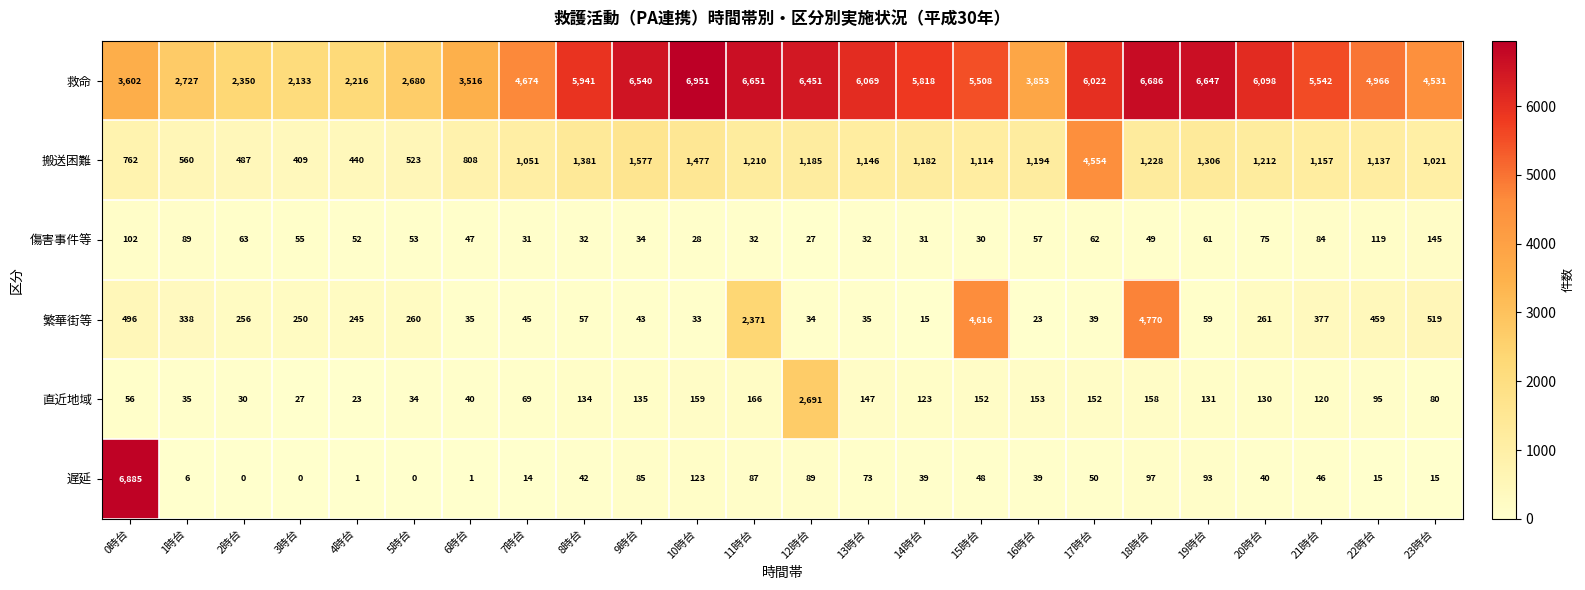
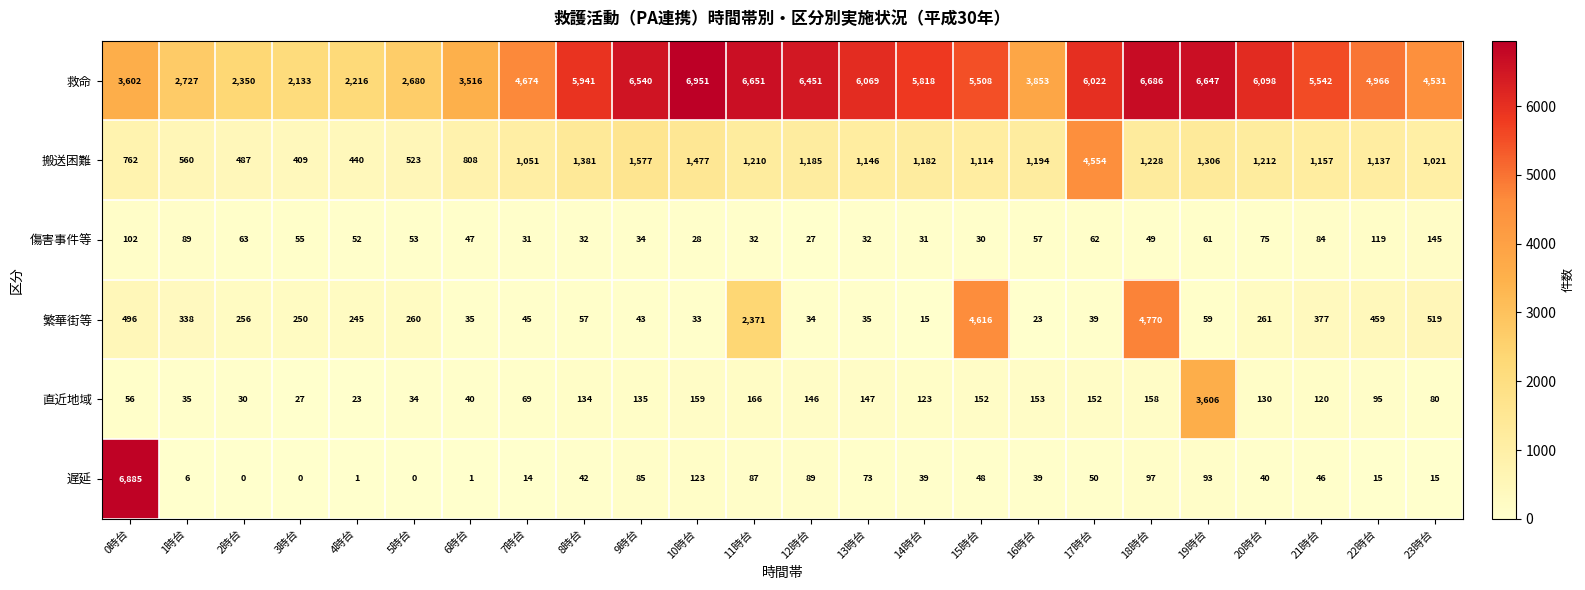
  {
    "救命": {
      "0時台": "3,602",
      "1時台": "2,727",
      "2時台": "2,350",
      "3時台": "2,133",
      "4時台": "2,216",
      "5時台": "2,680",
      "6時台": "3,516",
      "7時台": "4,674",
      "8時台": "5,941",
      "9時台": "6,540",
      "10時台": "6,951",
      "11時台": "6,651",
      "12時台": "6,451",
      "13時台": "6,069",
      "14時台": "5,818",
      "15時台": "5,508",
      "16時台": "3,853",
      "17時台": "6,022",
      "18時台": "6,686",
      "19時台": "6,647",
      "20時台": "6,098",
      "21時台": "5,542",
      "22時台": "4,966",
      "23時台": "4,531"
    },
    "搬送困難": {
      "0時台": "762",
      "1時台": "560",
      "2時台": "487",
      "3時台": "409",
      "4時台": "440",
      "5時台": "523",
      "6時台": "808",
      "7時台": "1,051",
      "8時台": "1,381",
      "9時台": "1,577",
      "10時台": "1,477",
      "11時台": "1,210",
      "12時台": "1,185",
      "13時台": "1,146",
      "14時台": "1,182",
      "15時台": "1,114",
      "16時台": "1,194",
      "17時台": "4,554",
      "18時台": "1,228",
      "19時台": "1,306",
      "20時台": "1,212",
      "21時台": "1,157",
      "22時台": "1,137",
      "23時台": "1,021"
    },
    "傷害事件等": {
      "0時台": "102",
      "1時台": "89",
      "2時台": "63",
      "3時台": "55",
      "4時台": "52",
      "5時台": "53",
      "6時台": "47",
      "7時台": "31",
      "8時台": "32",
      "9時台": "34",
      "10時台": "28",
      "11時台": "32",
      "12時台": "27",
      "13時台": "32",
      "14時台": "31",
      "15時台": "30",
      "16時台": "57",
      "17時台": "62",
      "18時台": "49",
      "19時台": "61",
      "20時台": "75",
      "21時台": "84",
      "22時台": "119",
      "23時台": "145"
    },
    "繁華街等": {
      "0時台": "496",
      "1時台": "338",
      "2時台": "256",
      "3時台": "250",
      "4時台": "245",
      "5時台": "260",
      "6時台": "35",
      "7時台": "45",
      "8時台": "57",
      "9時台": "43",
      "10時台": "33",
      "11時台": "2,371",
      "12時台": "34",
      "13時台": "35",
      "14時台": "15",
      "15時台": "4,616",
      "16時台": "23",
      "17時台": "39",
      "18時台": "4,770",
      "19時台": "59",
      "20時台": "261",
      "21時台": "377",
      "22時台": "459",
      "23時台": "519"
    },
    "直近地域": {
      "0時台": "56",
      "1時台": "35",
      "2時台": "30",
      "3時台": "27",
      "4時台": "23",
      "5時台": "34",
      "6時台": "40",
      "7時台": "69",
      "8時台": "134",
      "9時台": "135",
      "10時台": "159",
      "11時台": "166",
-     "12時台": "2,691",
+     "12時台": "146",
      "13時台": "147",
      "14時台": "123",
      "15時台": "152",
      "16時台": "153",
      "17時台": "152",
      "18時台": "158",
-     "19時台": "131",
+     "19時台": "3,606",
      "20時台": "130",
      "21時台": "120",
      "22時台": "95",
      "23時台": "80"
    },
    "遅延": {
      "0時台": "6,885",
      "1時台": "6",
      "2時台": "0",
      "3時台": "0",
      "4時台": "1",
      "5時台": "0",
      "6時台": "1",
      "7時台": "14",
      "8時台": "42",
      "9時台": "85",
      "10時台": "123",
      "11時台": "87",
      "12時台": "89",
      "13時台": "73",
      "14時台": "39",
      "15時台": "48",
      "16時台": "39",
      "17時台": "50",
      "18時台": "97",
      "19時台": "93",
      "20時台": "40",
      "21時台": "46",
      "22時台": "15",
      "23時台": "15"
    }
  }
